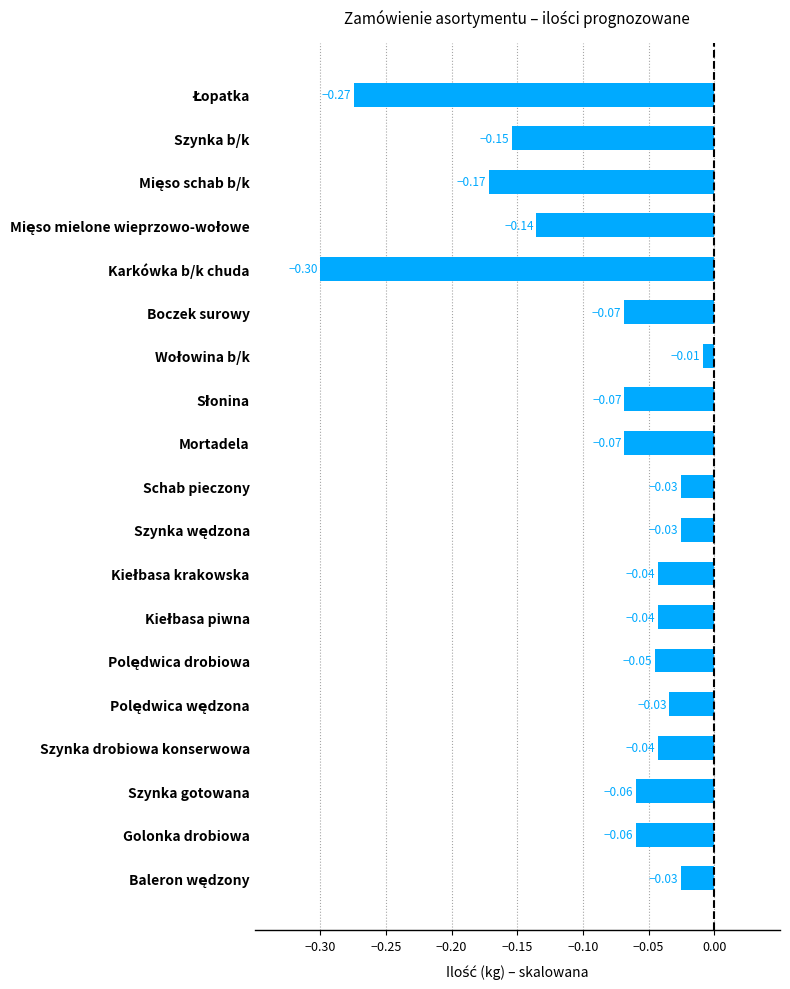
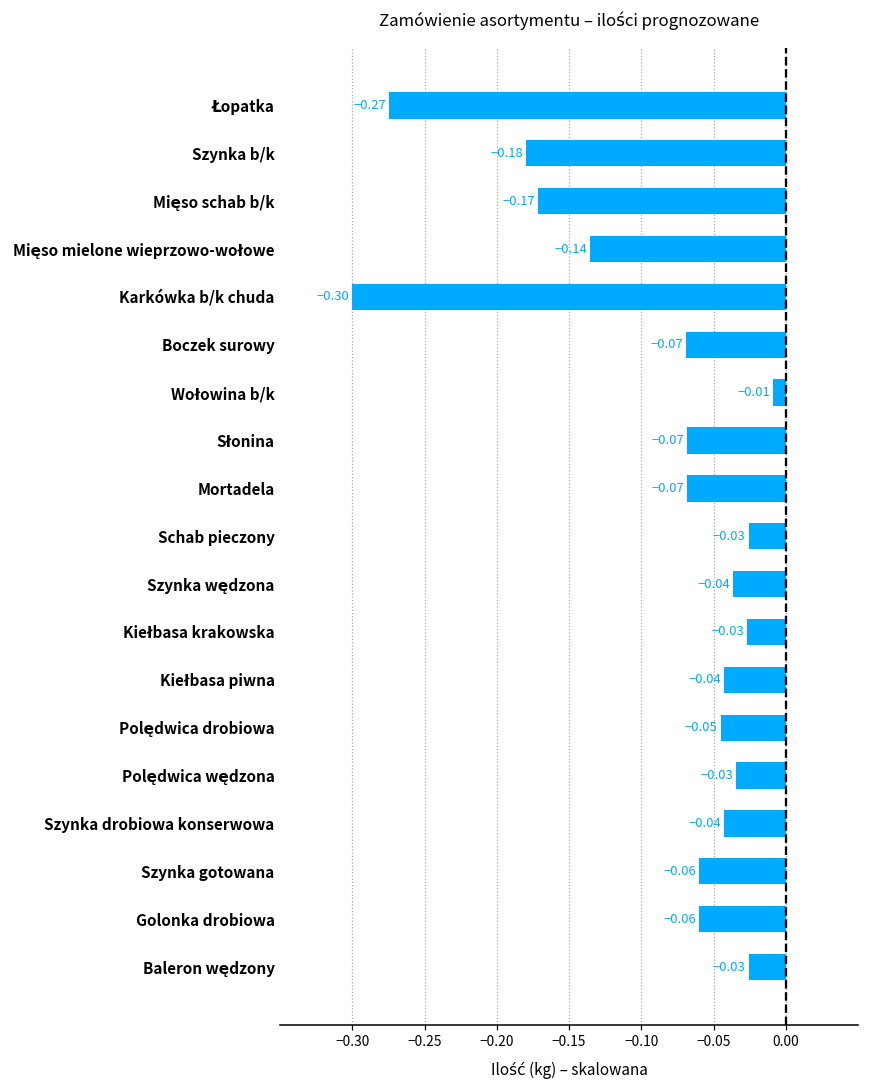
  {
    "Łopatka": -0.27,
-   "Szynka b/k": -0.15,
+   "Szynka b/k": -0.18,
    "Mięso schab b/k": -0.17,
    "Mięso mielone wieprzowo-wołowe": -0.14,
    "Karkówka b/k chuda": -0.30,
    "Boczek surowy": -0.07,
    "Wołowina b/k": -0.01,
    "Słonina": -0.07,
    "Mortadela": -0.07,
    "Schab pieczony": -0.03,
-   "Szynka wędzona": -0.03,
-   "Kiełbasa krakowska": -0.04,
+   "Szynka wędzona": -0.04,
+   "Kiełbasa krakowska": -0.03,
    "Kiełbasa piwna": -0.04,
    "Polędwica drobiowa": -0.05,
    "Polędwica wędzona": -0.03,
    "Szynka drobiowa konserwowa": -0.04,
    "Szynka gotowana": -0.06,
    "Golonka drobiowa": -0.06,
    "Baleron wędzony": -0.03
  }
